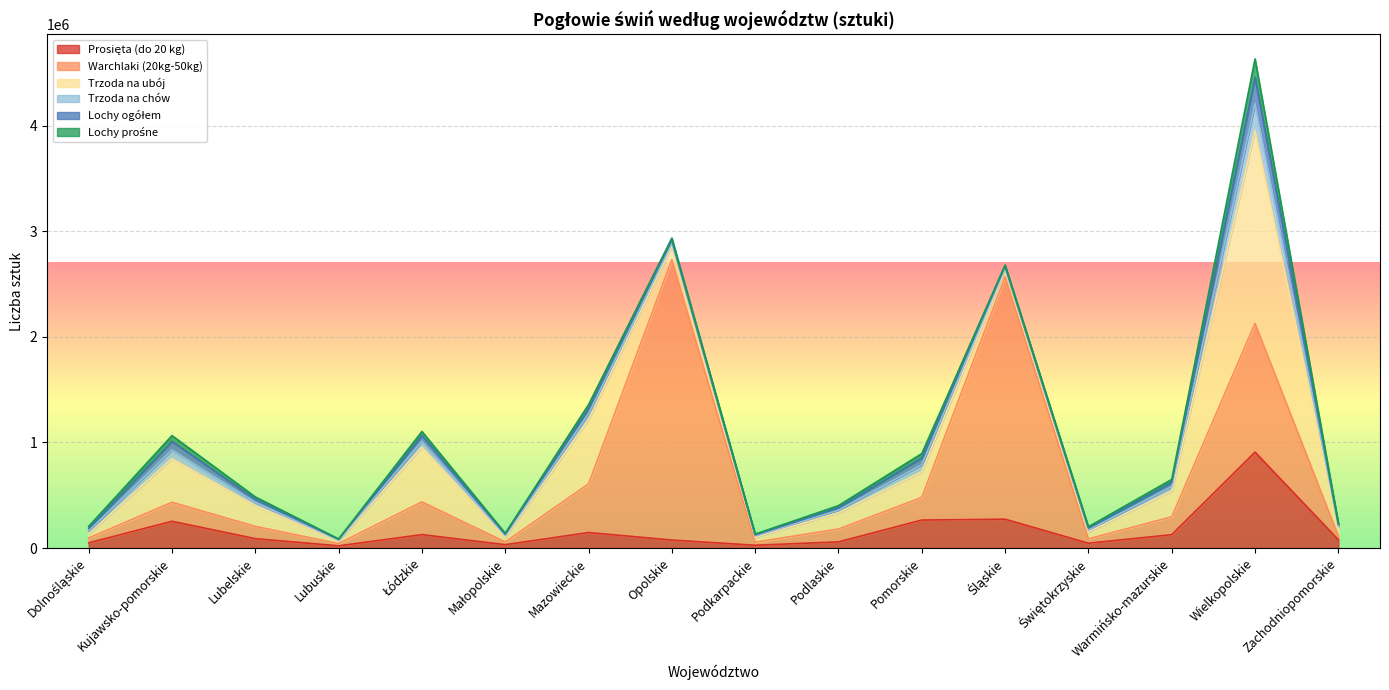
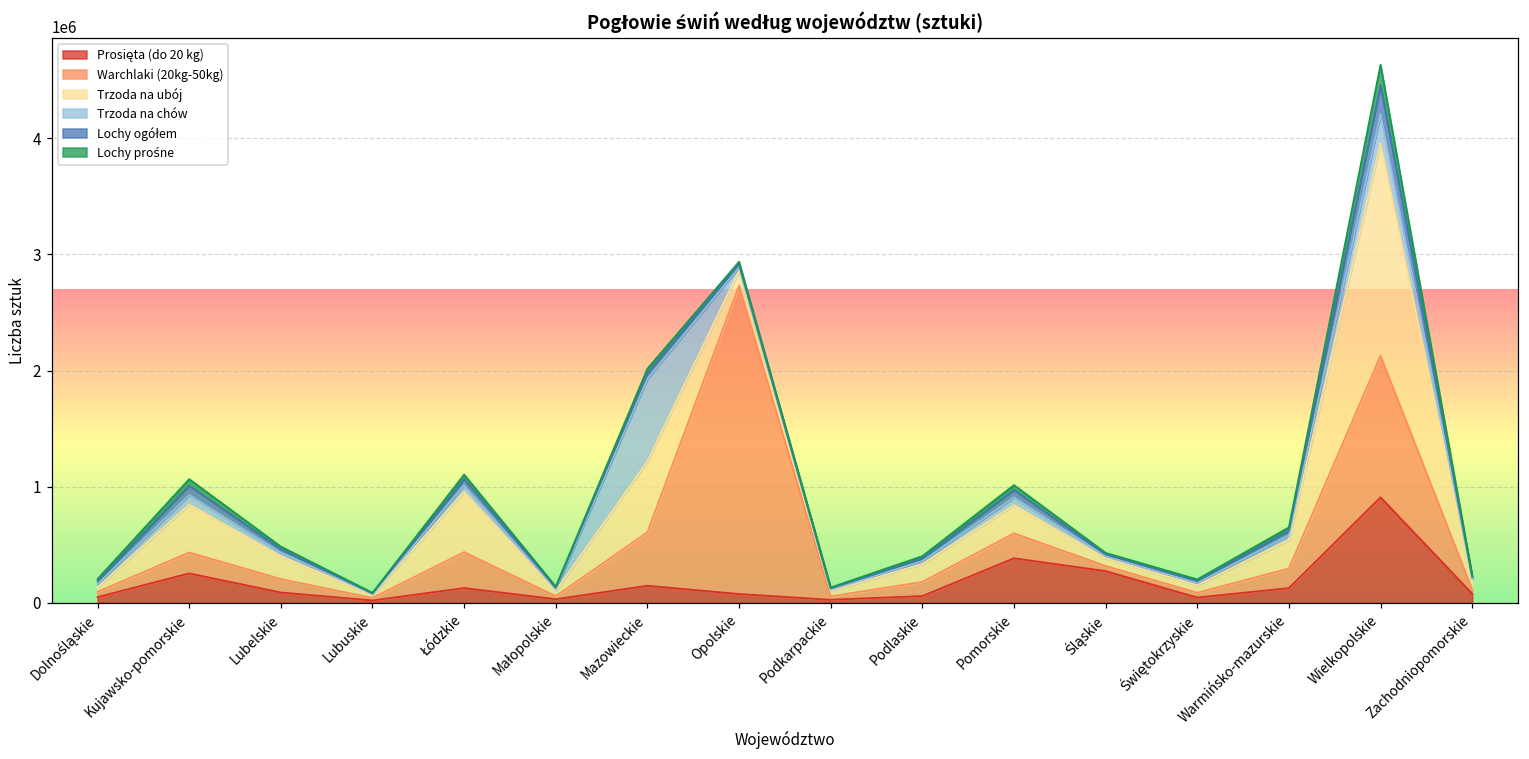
  {
    "Prosięta (do 20 kg)": {
      "Dolnośląskie": 50000,
      "Kujawsko-pomorskie": 250000,
      "Lubelskie": 90000,
      "Łódzkie": 130000,
      "Małopolskie": 30000,
      "Mazowieckie": 150000,
      "Opolskie": 80000,
      "Podkarpackie": 30000,
      "Podlaskie": 60000,
-     "Pomorskie": 270000,
+     "Pomorskie": 380000,
      "Śląskie": 270000,
      "Świętokrzyskie": 50000,
      "Warmińsko-mazurskie": 130000,
      "Wielkopolskie": 910000,
      "Zachodniopomorskie": 80000
    },
    "Warchlaki (20kg-50kg)": {
      "Dolnośląskie": 50000,
      "Kujawsko-pomorskie": 180000,
      "Lubelskie": 120000,
      "Łódzkie": 310000,
      "Małopolskie": 30000,
      "Mazowieckie": 460000,
      "Opolskie": 2660000,
      "Podkarpackie": 30000,
      "Podlaskie": 120000,
      "Pomorskie": 210000,
-     "Śląskie": 2290000,
+     "Śląskie": 40000,
      "Świętokrzyskie": 40000,
      "Warmińsko-mazurskie": 170000,
      "Wielkopolskie": 1220000,
      "Zachodniopomorskie": 40000
    },
    "Trzoda na ubój": {
      "Dolnośląskie": 40000,
      "Kujawsko-pomorskie": 410000,
      "Lubelskie": 200000,
      "Łódzkie": 520000,
      "Mazowieckie": 610000,
      "Opolskie": 130000,
      "Podlaskie": 150000,
      "Pomorskie": 240000,
      "Warmińsko-mazurskie": 250000,
      "Wielkopolskie": 1830000
    },
    "Trzoda na chów": {
      "Dolnośląskie": 30000,
      "Kujawsko-pomorskie": 80000,
      "Lubelskie": 30000,
      "Łódzkie": 60000,
-     "Mazowieckie": 50000,
+     "Mazowieckie": 710000,
      "Opolskie": 30000,
      "Pomorskie": 70000,
      "Warmińsko-mazurskie": 40000,
      "Wielkopolskie": 250000
    },
    "Lochy ogółem": {
      "Kujawsko-pomorskie": 80000,
      "Łódzkie": 60000,
      "Mazowieckie": 50000,
      "Pomorskie": 70000,
      "Warmińsko-mazurskie": 40000,
      "Wielkopolskie": 250000
    },
    "Lochy prośne": {
      "Kujawsko-pomorskie": 60000,
      "Łódzkie": 40000,
      "Mazowieckie": 40000,
      "Pomorskie": 40000,
      "Warmińsko-mazurskie": 30000,
      "Wielkopolskie": 170000
    }
  }
